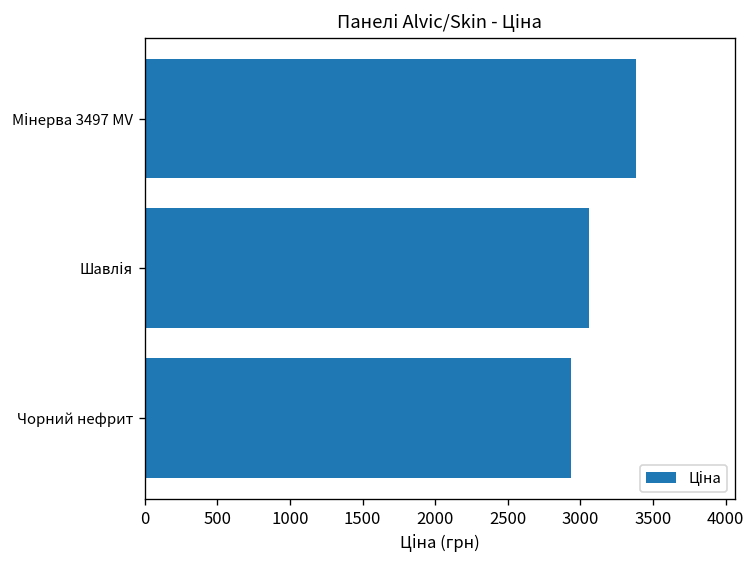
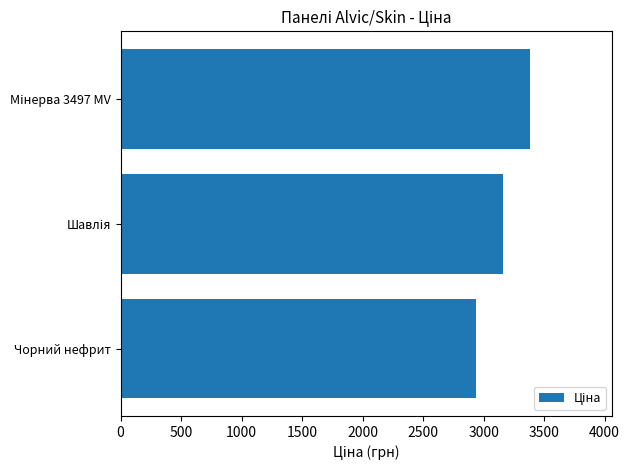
  {
    "Мінерва 3497 MV": 3390,
-   "Шавлія": 3060,
+   "Шавлія": 3160,
    "Чорний нефрит": 2940
  }
